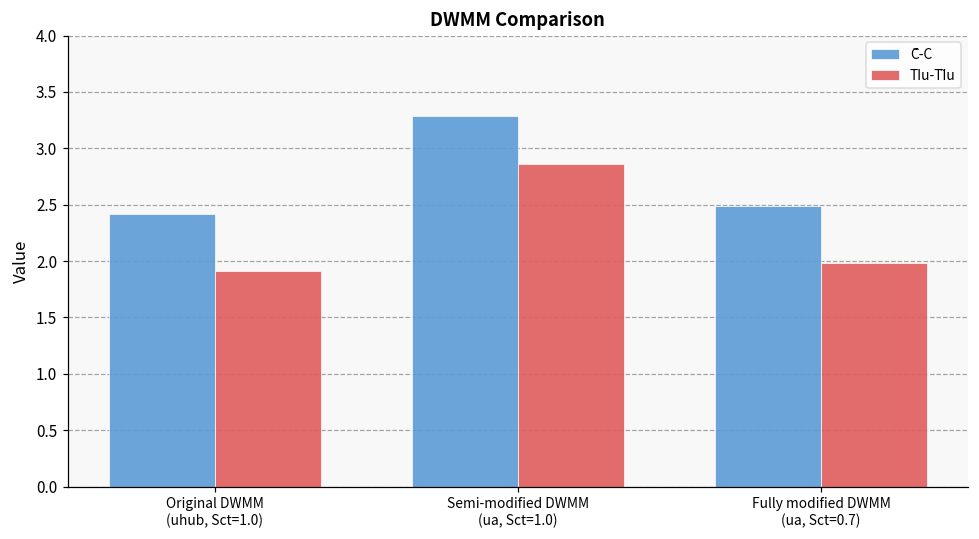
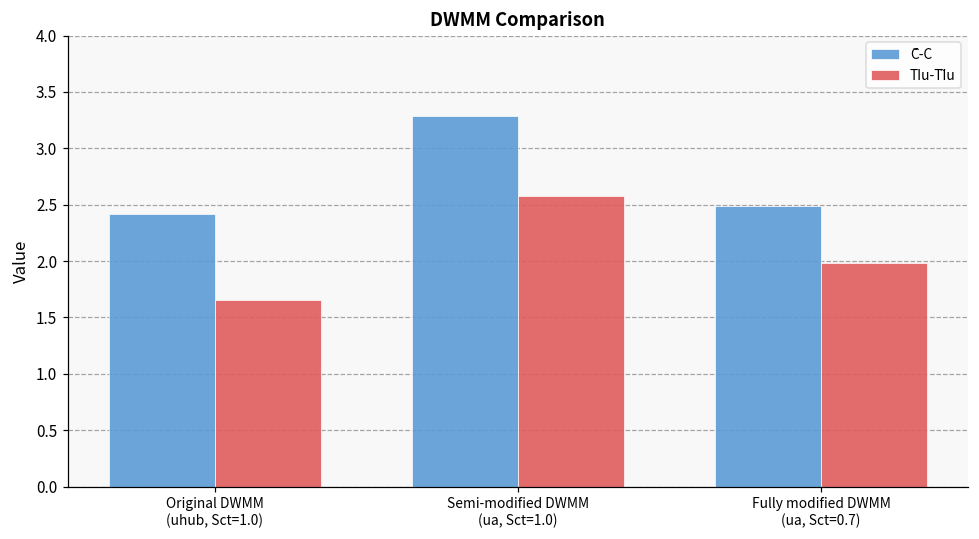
  {
    "C̃-C": {
      "Original DWMM (uhub, Sct=1.0)": 2.42,
      "Semi-modified DWMM (ua, Sct=1.0)": 3.29,
      "Fully modified DWMM (ua, Sct=0.7)": 2.49
    },
    "TIu-TĨu": {
-     "Original DWMM (uhub, Sct=1.0)": 1.91,
-     "Semi-modified DWMM (ua, Sct=1.0)": 2.86,
+     "Original DWMM (uhub, Sct=1.0)": 1.65,
+     "Semi-modified DWMM (ua, Sct=1.0)": 2.58,
      "Fully modified DWMM (ua, Sct=0.7)": 1.98
    }
  }
